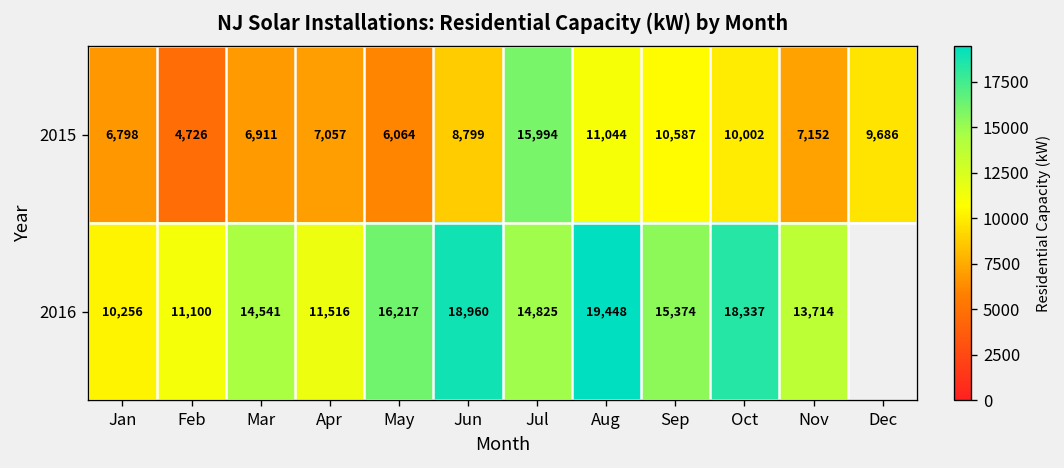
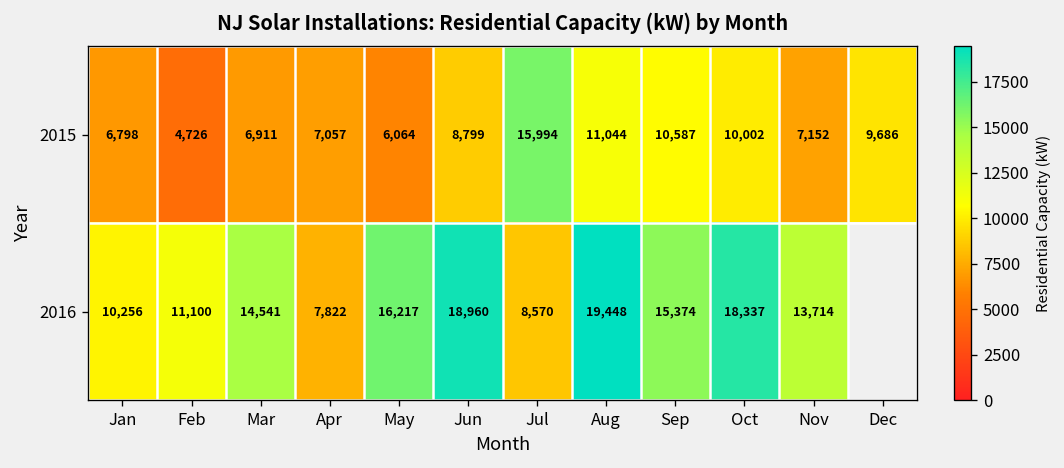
  {
    "2015": {
      "Jan": "6,798",
      "Feb": "4,726",
      "Mar": "6,911",
      "Apr": "7,057",
      "May": "6,064",
      "Jun": "8,799",
      "Jul": "15,994",
      "Aug": "11,044",
      "Sep": "10,587",
      "Oct": "10,002",
      "Nov": "7,152",
      "Dec": "9,686"
    },
    "2016": {
      "Jan": "10,256",
      "Feb": "11,100",
      "Mar": "14,541",
-     "Apr": "11,516",
+     "Apr": "7,822",
      "May": "16,217",
      "Jun": "18,960",
-     "Jul": "14,825",
+     "Jul": "8,570",
      "Aug": "19,448",
      "Sep": "15,374",
      "Oct": "18,337",
      "Nov": "13,714"
    }
  }
